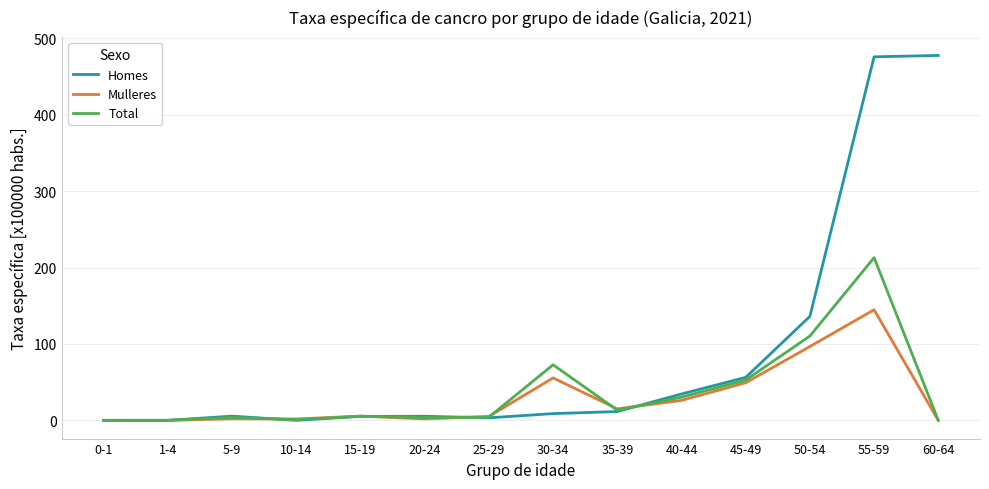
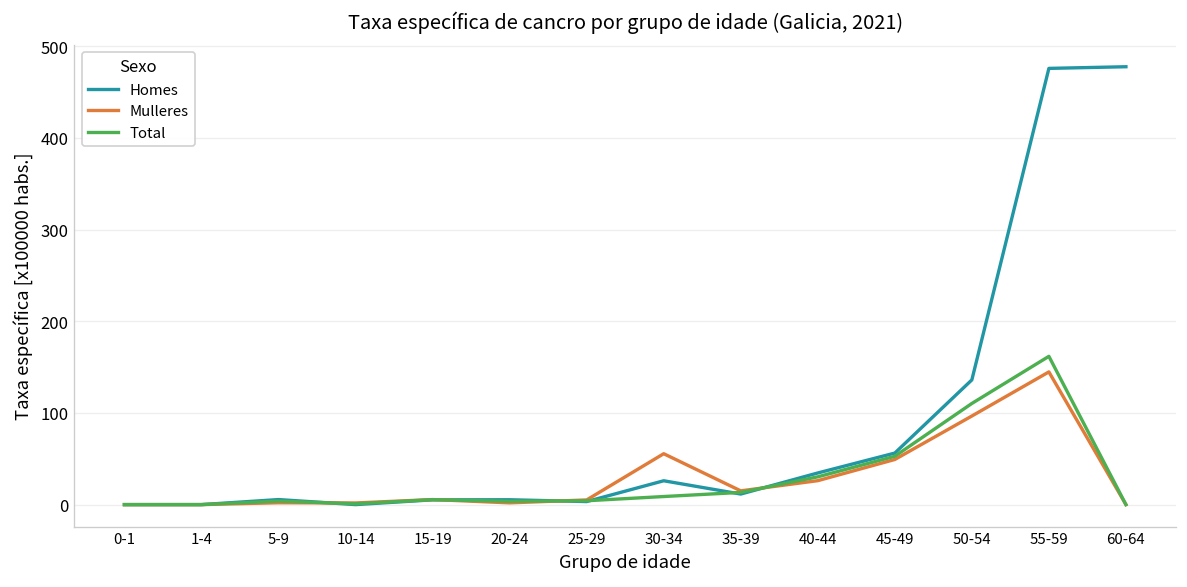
  {
    "Homes": {
-     "30-34": 10,
+     "30-34": 30,
      "40-44": 30,
      "45-49": 60,
      "50-54": 140,
      "55-59": 480,
      "60-64": 480
    },
    "Mulleres": {
      "30-34": 60,
      "40-44": 30,
      "45-49": 50,
      "50-54": 100,
      "55-59": 140
    },
    "Total": {
-     "30-34": 70,
+     "30-34": 10,
      "40-44": 30,
      "45-49": 50,
      "50-54": 110,
-     "55-59": 210
+     "55-59": 160
    }
  }
